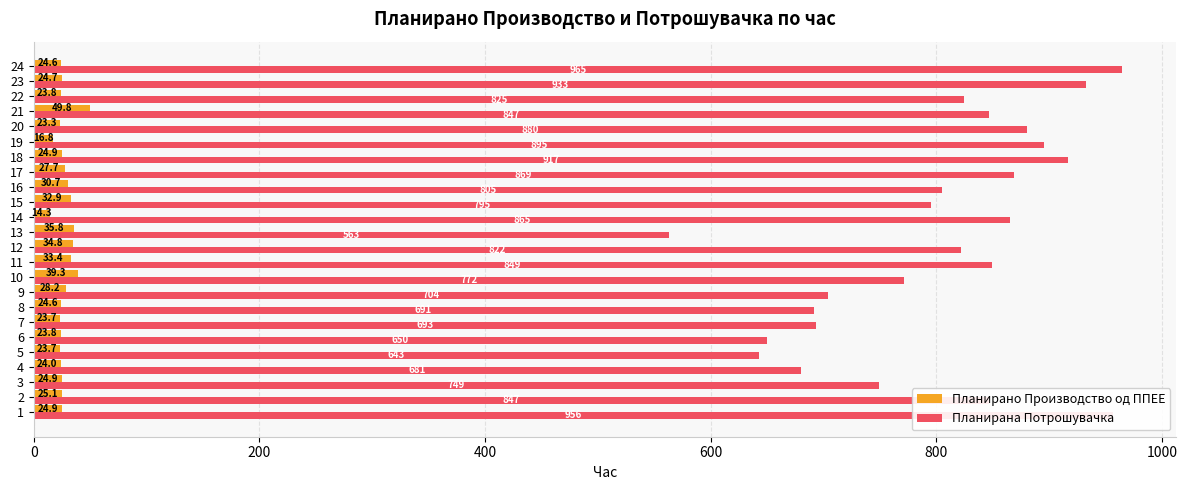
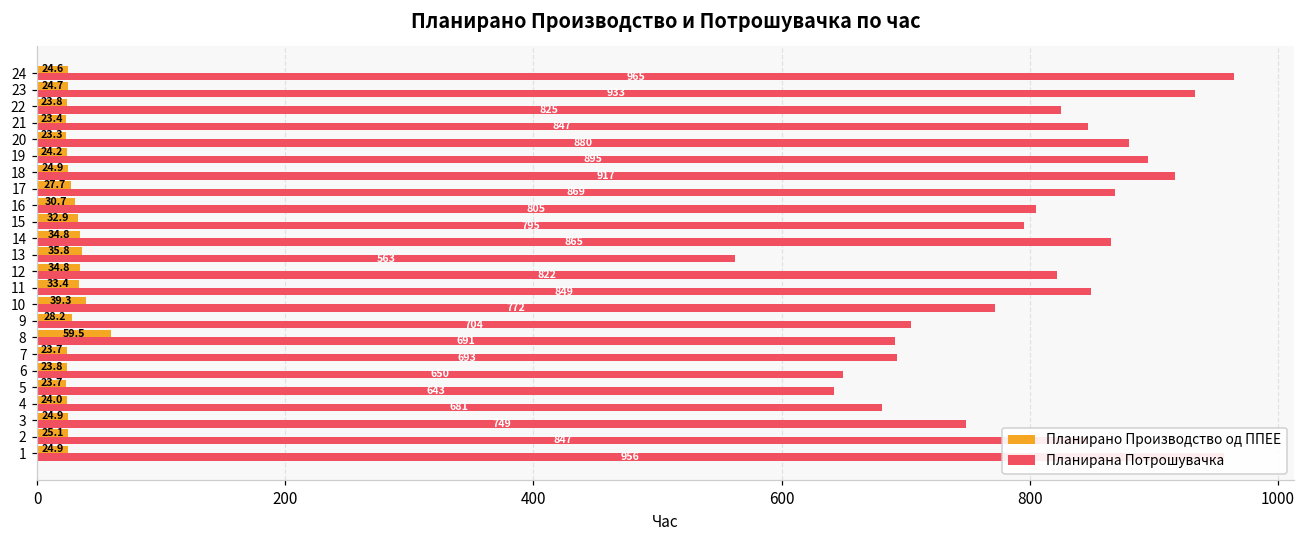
  {
    "Планирано Производство од ППЕЕ": {
      "24": 24.6,
      "23": 24.7,
      "22": 23.8,
-     "21": 49.8,
+     "21": 23.4,
      "20": 23.3,
-     "19": 16.8,
+     "19": 24.2,
      "18": 24.9,
      "17": 27.7,
      "16": 30.7,
      "15": 32.9,
-     "14": 14.3,
+     "14": 34.8,
      "13": 35.8,
      "12": 34.8,
      "11": 33.4,
      "10": 39.3,
      "9": 28.2,
-     "8": 24.6,
+     "8": 59.5,
      "7": 23.7,
      "6": 23.8,
      "5": 23.7,
      "4": 24.0,
      "3": 24.9,
      "2": 25.1,
      "1": 24.9
    },
    "Планирана Потрошувачка": {
      "22": 825,
      "21": 847,
      "10": 772,
      "9": 704,
      "8": 691,
      "7": 693,
      "6": 650,
      "5": 643,
      "4": 681,
      "3": 749
    }
  }
